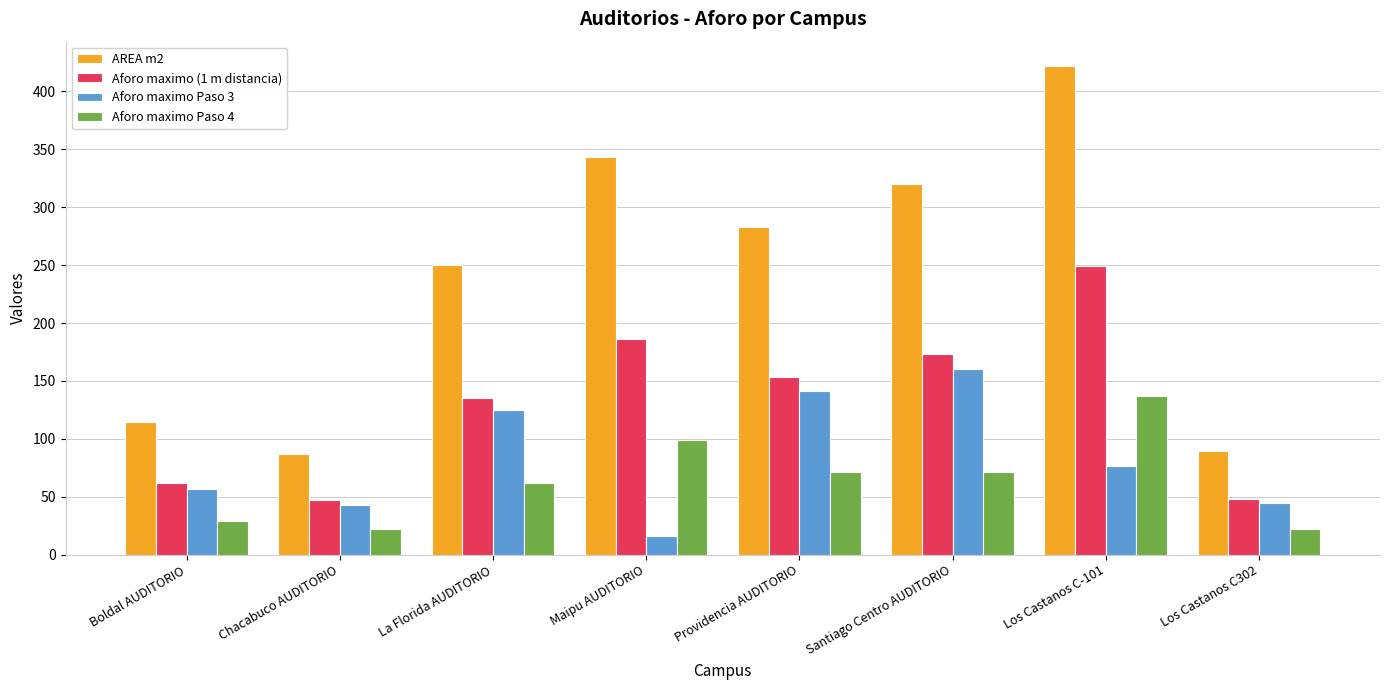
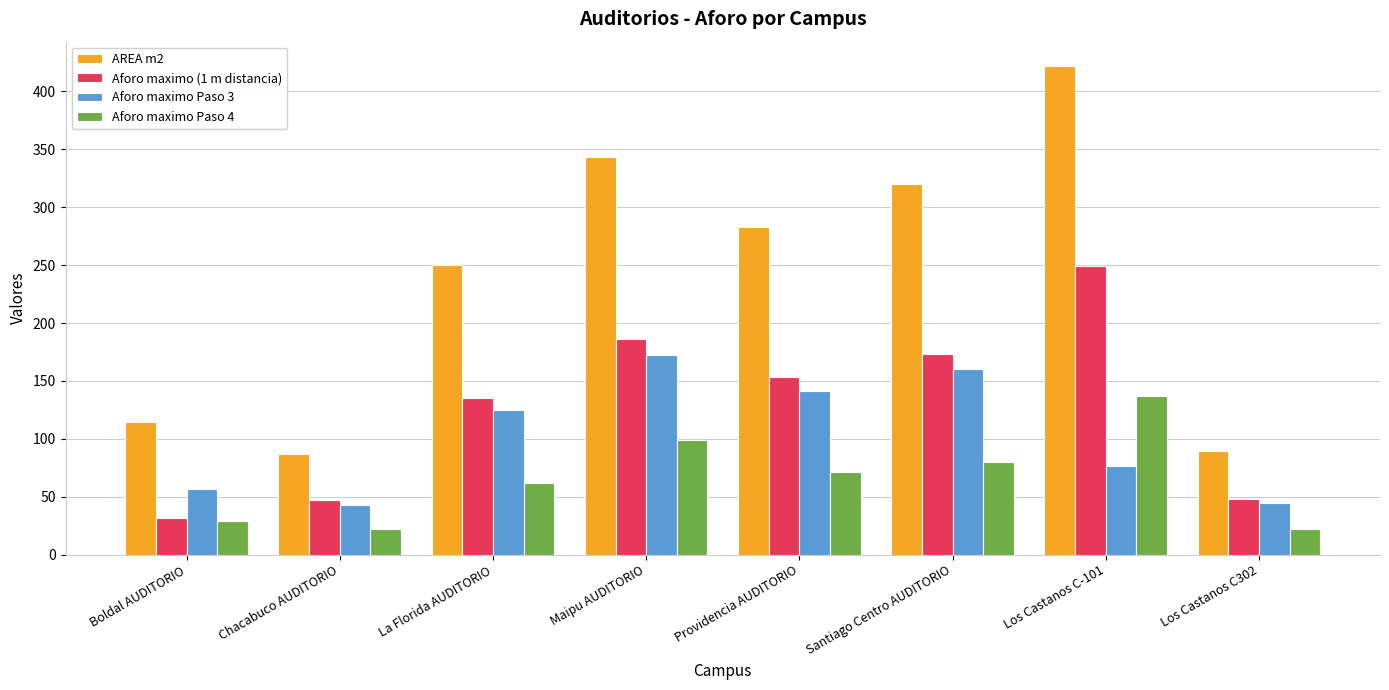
  {
    "AREA m2": {
      "Boldal AUDITORIO": 115,
      "Chacabuco AUDITORIO": 87,
      "La Florida AUDITORIO": 250,
      "Maipu AUDITORIO": 343,
      "Providencia AUDITORIO": 283,
      "Santiago Centro AUDITORIO": 320,
      "Los Castanos C-101": 422,
      "Los Castanos C302": 89
    },
    "Aforo maximo (1 m distancia)": {
-     "Boldal AUDITORIO": 62,
+     "Boldal AUDITORIO": 32,
      "Chacabuco AUDITORIO": 47,
      "La Florida AUDITORIO": 135,
      "Maipu AUDITORIO": 186,
      "Providencia AUDITORIO": 153,
      "Santiago Centro AUDITORIO": 173,
      "Los Castanos C-101": 249,
      "Los Castanos C302": 48
    },
    "Aforo maximo Paso 3": {
      "Boldal AUDITORIO": 57,
      "Chacabuco AUDITORIO": 43,
      "La Florida AUDITORIO": 125,
-     "Maipu AUDITORIO": 16,
+     "Maipu AUDITORIO": 172,
      "Providencia AUDITORIO": 141,
      "Santiago Centro AUDITORIO": 160,
      "Los Castanos C-101": 77,
      "Los Castanos C302": 45
    },
    "Aforo maximo Paso 4": {
      "Boldal AUDITORIO": 29,
      "Chacabuco AUDITORIO": 22,
      "La Florida AUDITORIO": 62,
      "Maipu AUDITORIO": 99,
      "Providencia AUDITORIO": 71,
-     "Santiago Centro AUDITORIO": 71,
+     "Santiago Centro AUDITORIO": 80,
      "Los Castanos C-101": 137,
      "Los Castanos C302": 22
    }
  }
